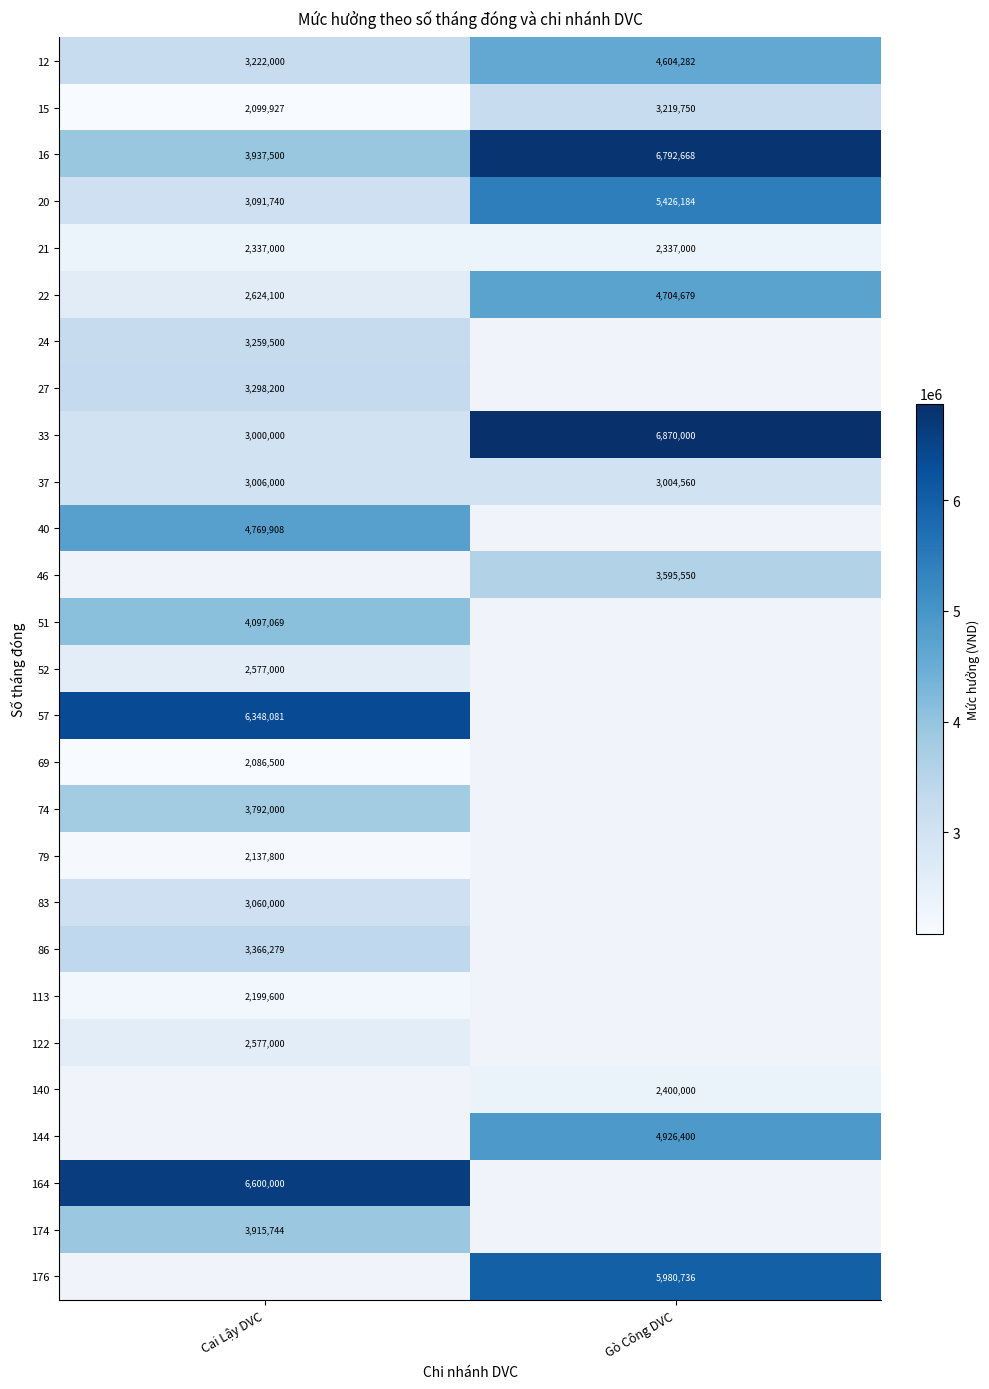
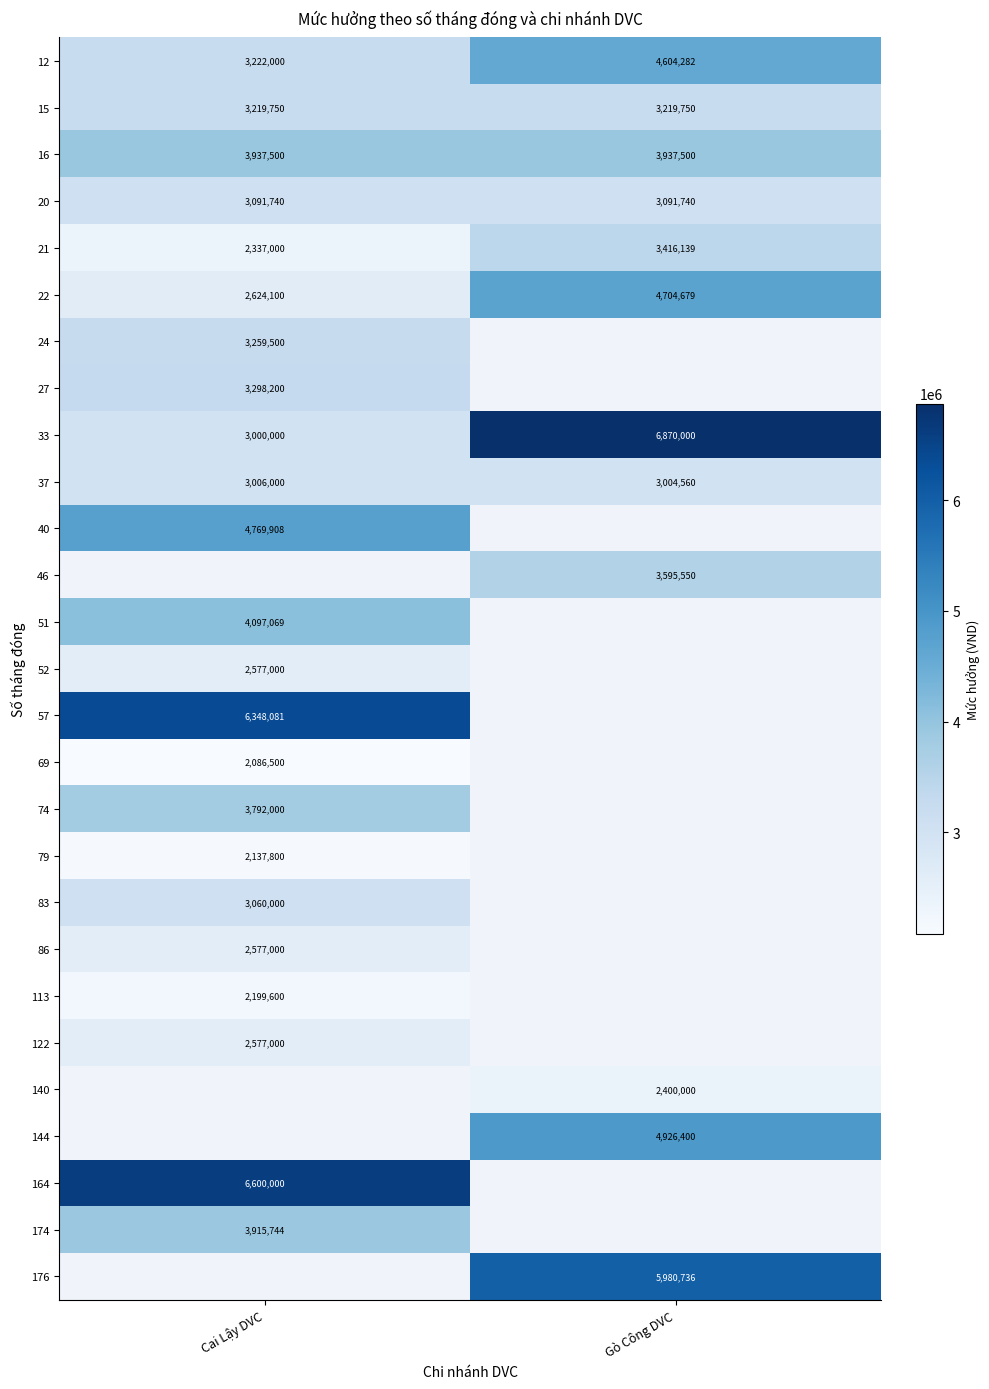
  {
    "12": {
      "Cai Lậy DVC": "3,222,000",
      "Gò Công DVC": "4,604,282"
    },
    "15": {
-     "Cai Lậy DVC": "2,099,927",
+     "Cai Lậy DVC": "3,219,750",
      "Gò Công DVC": "3,219,750"
    },
    "16": {
      "Cai Lậy DVC": "3,937,500",
-     "Gò Công DVC": "6,792,668"
+     "Gò Công DVC": "3,937,500"
    },
    "20": {
      "Cai Lậy DVC": "3,091,740",
-     "Gò Công DVC": "5,426,184"
+     "Gò Công DVC": "3,091,740"
    },
    "21": {
      "Cai Lậy DVC": "2,337,000",
-     "Gò Công DVC": "2,337,000"
+     "Gò Công DVC": "3,416,139"
    },
    "22": {
      "Cai Lậy DVC": "2,624,100",
      "Gò Công DVC": "4,704,679"
    },
    "24": {
      "Cai Lậy DVC": "3,259,500"
    },
    "27": {
      "Cai Lậy DVC": "3,298,200"
    },
    "33": {
      "Cai Lậy DVC": "3,000,000",
      "Gò Công DVC": "6,870,000"
    },
    "37": {
      "Cai Lậy DVC": "3,006,000",
      "Gò Công DVC": "3,004,560"
    },
    "40": {
      "Cai Lậy DVC": "4,769,908"
    },
    "46": {
      "Gò Công DVC": "3,595,550"
    },
    "51": {
      "Cai Lậy DVC": "4,097,069"
    },
    "52": {
      "Cai Lậy DVC": "2,577,000"
    },
    "57": {
      "Cai Lậy DVC": "6,348,081"
    },
    "69": {
      "Cai Lậy DVC": "2,086,500"
    },
    "74": {
      "Cai Lậy DVC": "3,792,000"
    },
    "79": {
      "Cai Lậy DVC": "2,137,800"
    },
    "83": {
      "Cai Lậy DVC": "3,060,000"
    },
    "86": {
-     "Cai Lậy DVC": "3,366,279"
+     "Cai Lậy DVC": "2,577,000"
    },
    "113": {
      "Cai Lậy DVC": "2,199,600"
    },
    "122": {
      "Cai Lậy DVC": "2,577,000"
    },
    "140": {
      "Gò Công DVC": "2,400,000"
    },
    "144": {
      "Gò Công DVC": "4,926,400"
    },
    "164": {
      "Cai Lậy DVC": "6,600,000"
    },
    "174": {
      "Cai Lậy DVC": "3,915,744"
    },
    "176": {
      "Gò Công DVC": "5,980,736"
    }
  }
